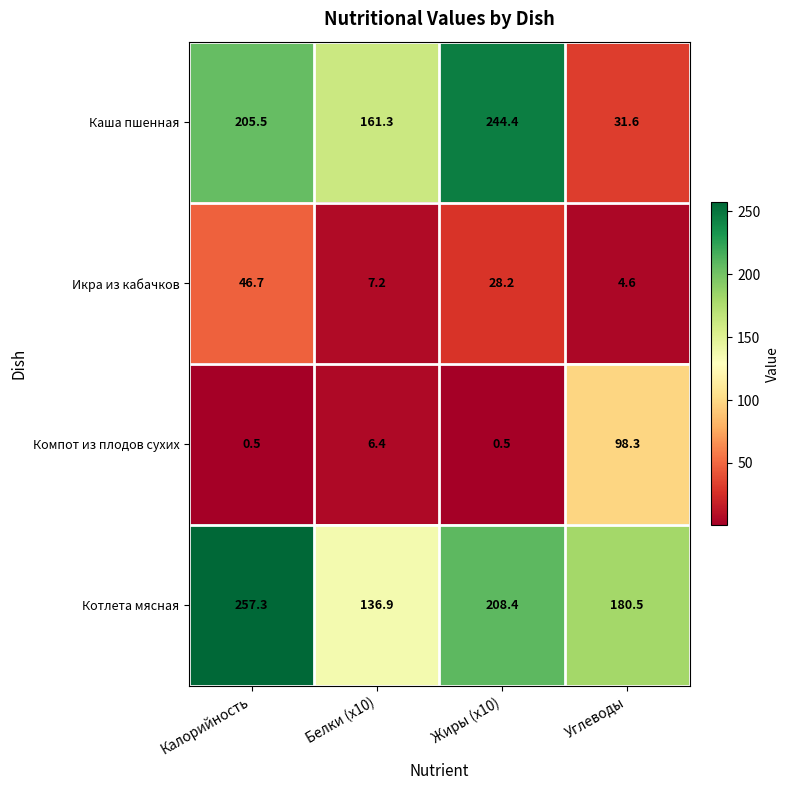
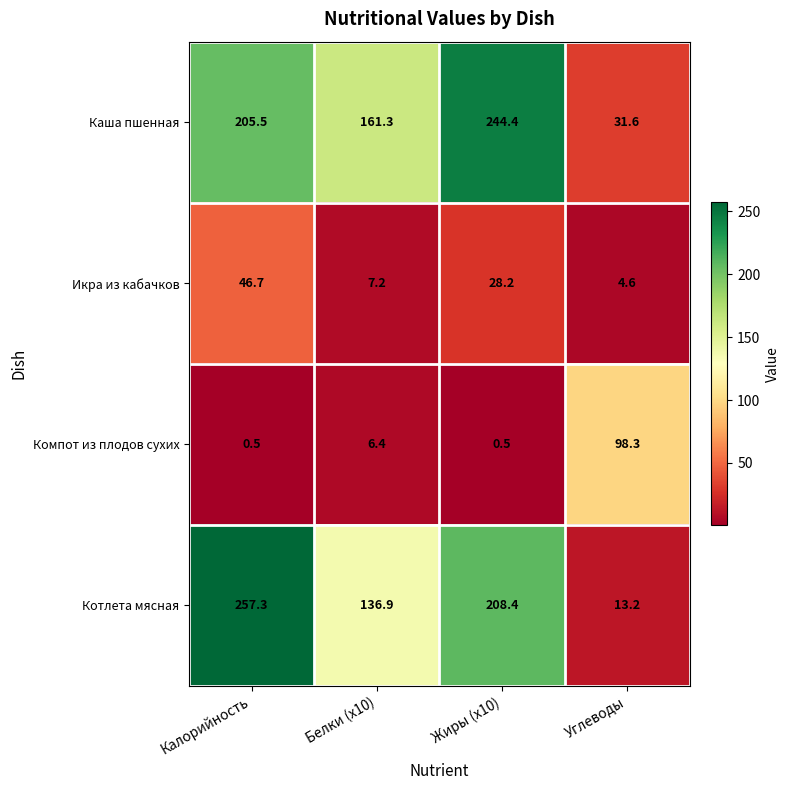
  {
    "Каша пшенная": {
      "Калорийность": 205.5,
      "Белки (x10)": 161.3,
      "Жиры (x10)": 244.4,
      "Углеводы": 31.6
    },
    "Икра из кабачков": {
      "Калорийность": 46.7,
      "Белки (x10)": 7.2,
      "Жиры (x10)": 28.2,
      "Углеводы": 4.6
    },
    "Компот из плодов сухих": {
      "Калорийность": 0.5,
      "Белки (x10)": 6.4,
      "Жиры (x10)": 0.5,
      "Углеводы": 98.3
    },
    "Котлета мясная": {
      "Калорийность": 257.3,
      "Белки (x10)": 136.9,
      "Жиры (x10)": 208.4,
-     "Углеводы": 180.5
+     "Углеводы": 13.2
    }
  }
